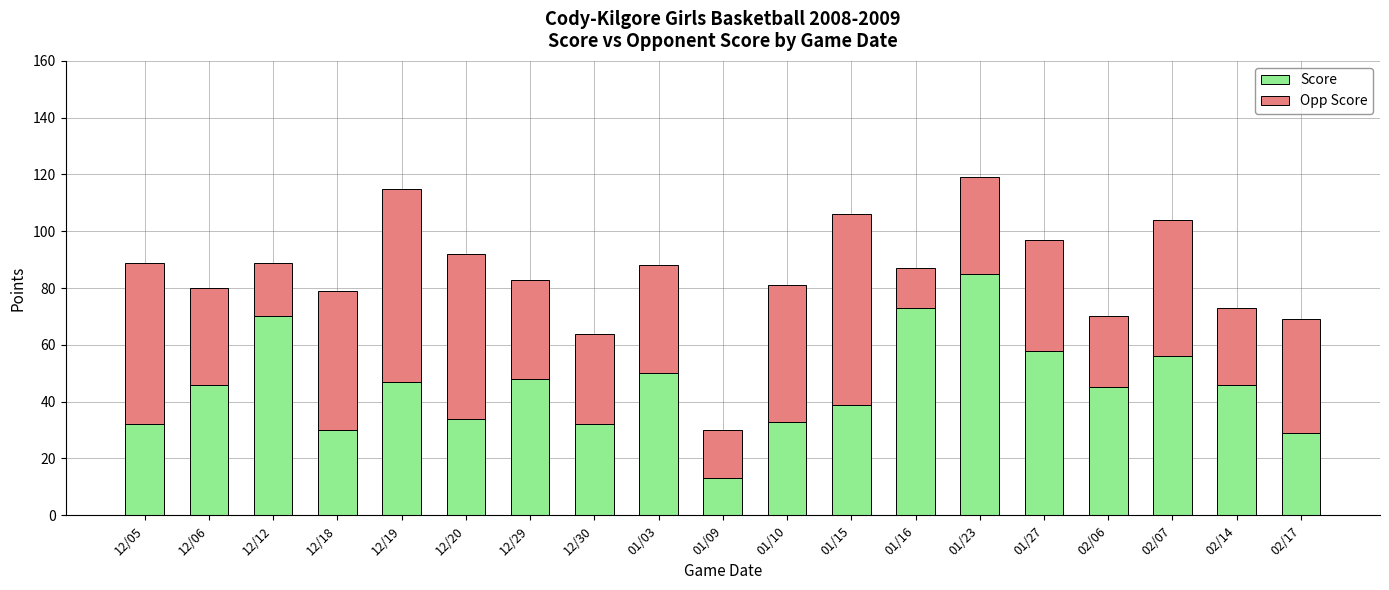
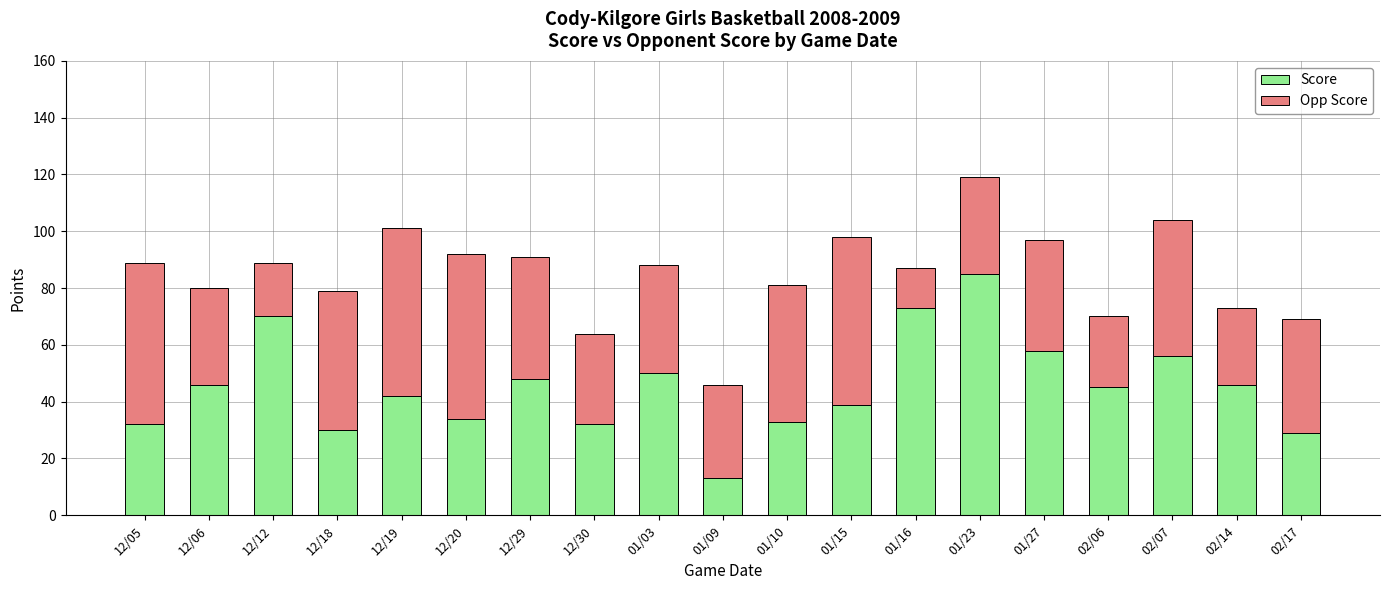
  {
    "Score": {
      "12/05": 32,
      "12/06": 46,
      "12/12": 70,
      "12/18": 30,
-     "12/19": 47,
+     "12/19": 42,
      "12/20": 34,
      "12/29": 48,
      "12/30": 32,
      "01/03": 50,
      "01/09": 13,
      "01/10": 33,
      "01/15": 39,
      "01/16": 73,
      "01/23": 85,
      "01/27": 58,
      "02/06": 45,
      "02/07": 56,
      "02/14": 46,
      "02/17": 29
    },
    "Opp Score": {
      "12/05": 57,
      "12/06": 34,
      "12/12": 19,
      "12/18": 49,
-     "12/19": 68,
+     "12/19": 59,
      "12/20": 58,
-     "12/29": 35,
+     "12/29": 43,
      "12/30": 32,
      "01/03": 38,
-     "01/09": 17,
+     "01/09": 33,
      "01/10": 48,
-     "01/15": 67,
+     "01/15": 59,
      "01/16": 14,
      "01/23": 34,
      "01/27": 39,
      "02/06": 25,
      "02/07": 48,
      "02/14": 27,
      "02/17": 40
    }
  }
